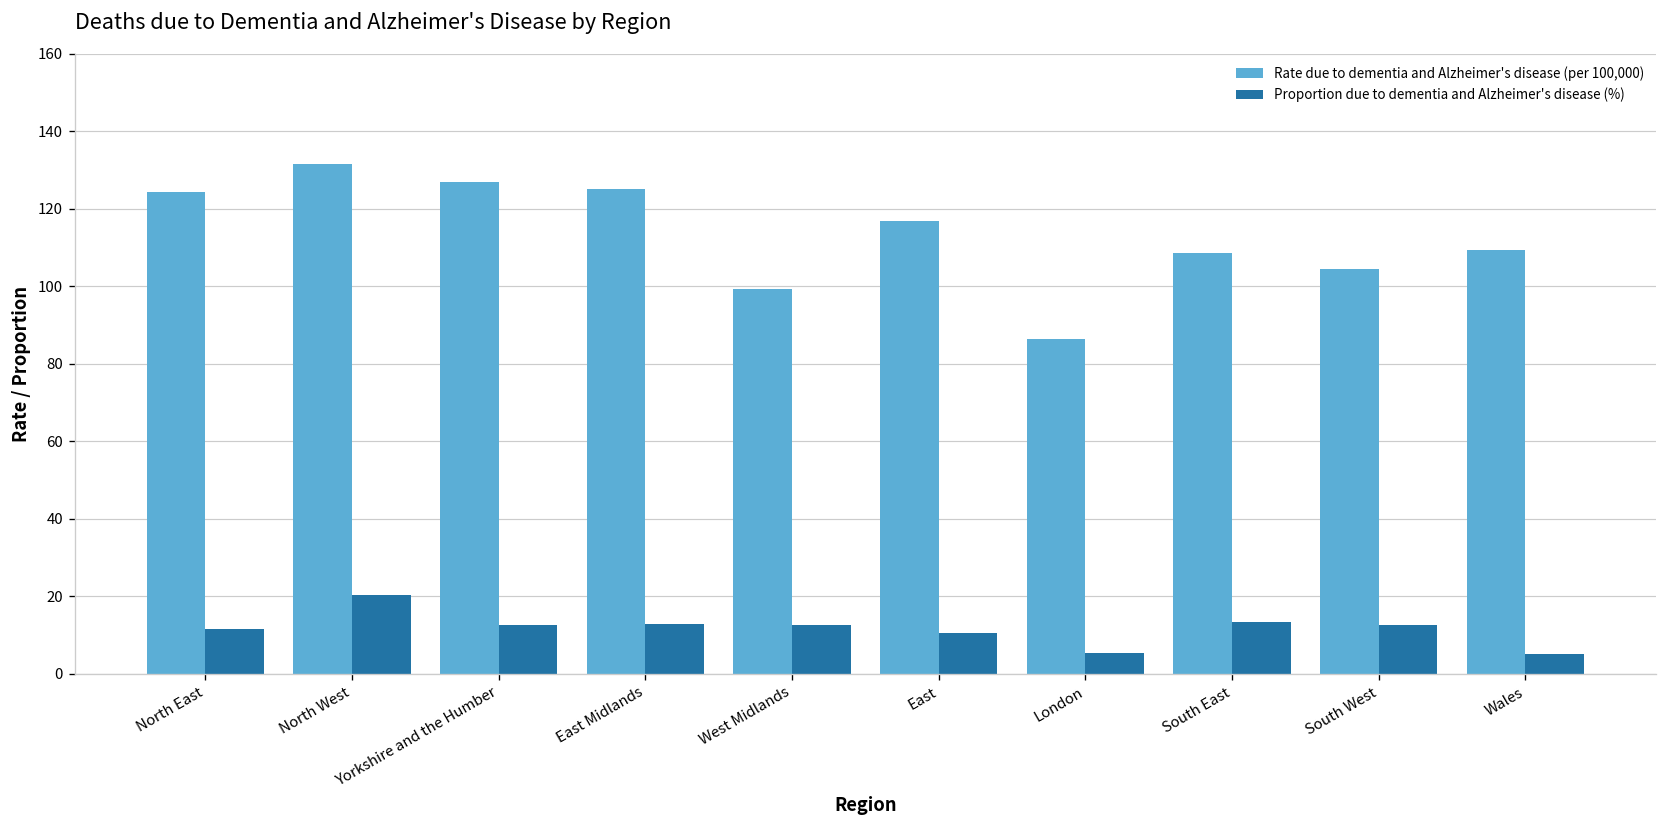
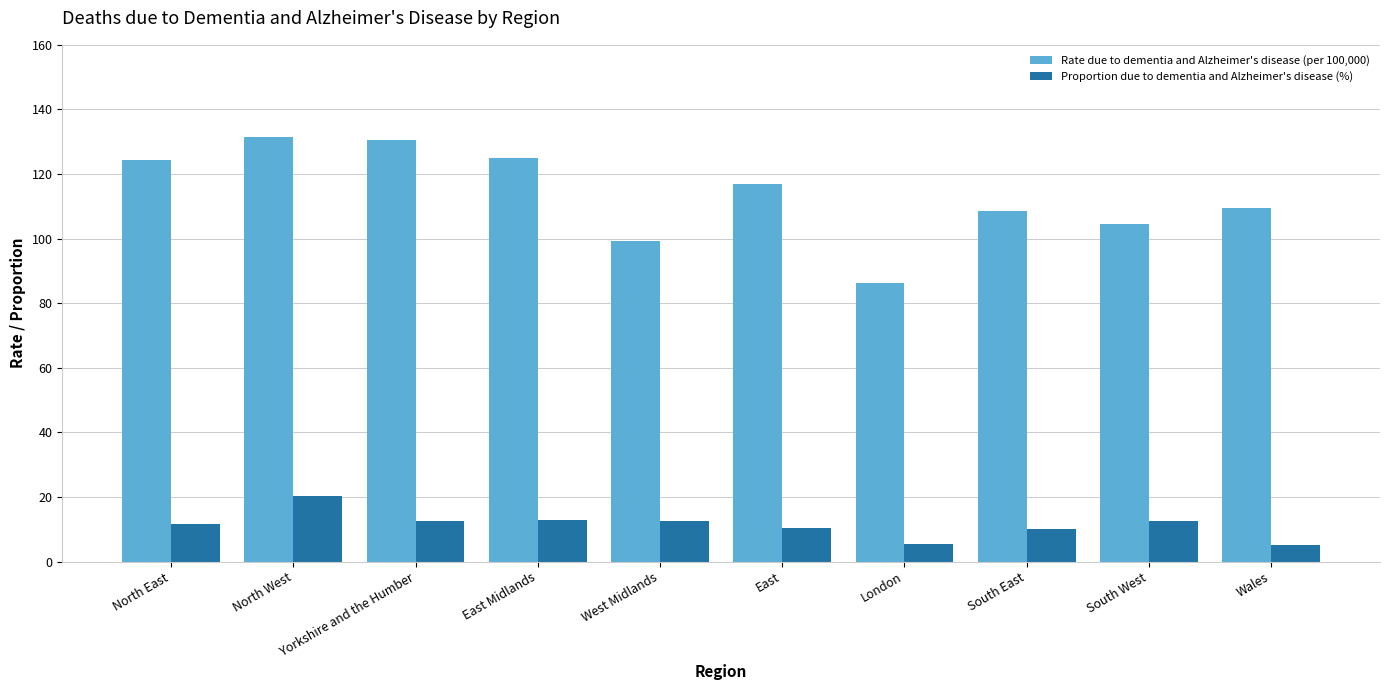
  {
    "Rate due to dementia and Alzheimer's disease (per 100,000)": {
      "North East": 124,
      "North West": 132,
-     "Yorkshire and the Humber": 127,
+     "Yorkshire and the Humber": 131,
      "East Midlands": 125,
      "West Midlands": 99,
      "East": 117,
      "London": 86,
      "South East": 109,
      "South West": 105,
      "Wales": 109
    },
    "Proportion due to dementia and Alzheimer's disease (%)": {
      "North East": 12,
      "North West": 20,
      "Yorkshire and the Humber": 13,
      "East Midlands": 13,
      "West Midlands": 13,
      "East": 11,
      "London": 5,
-     "South East": 13,
+     "South East": 10,
      "South West": 13,
      "Wales": 5
    }
  }
